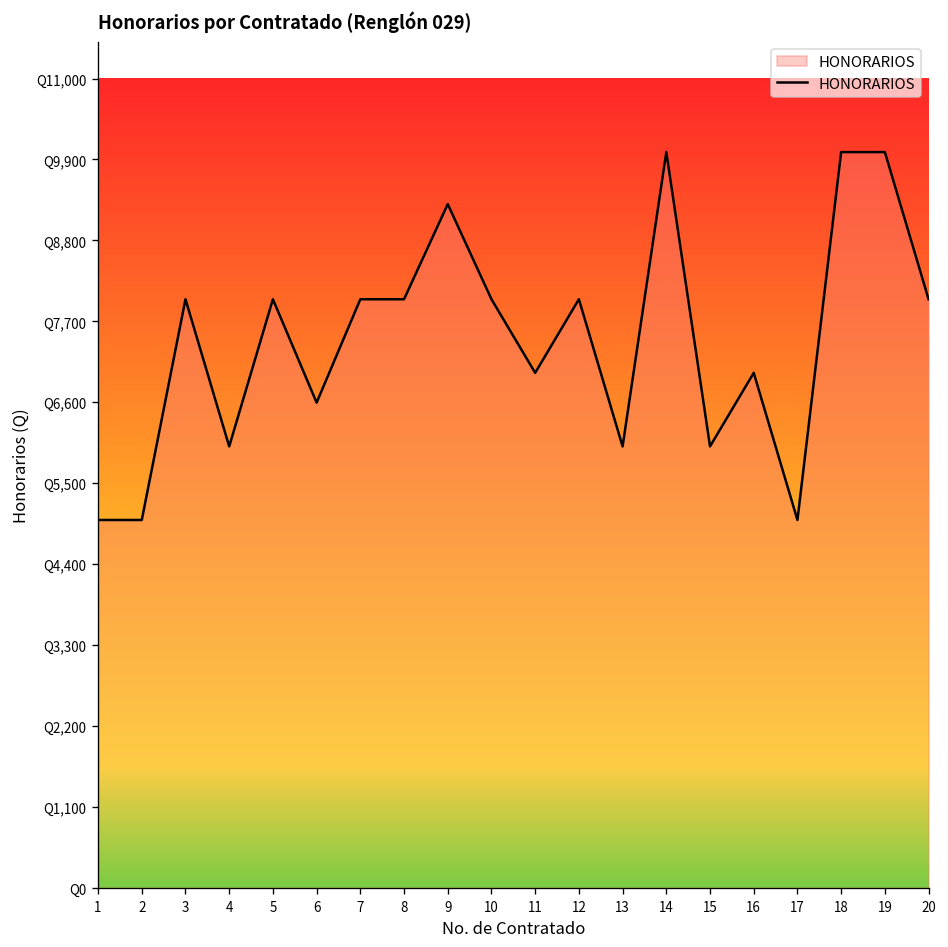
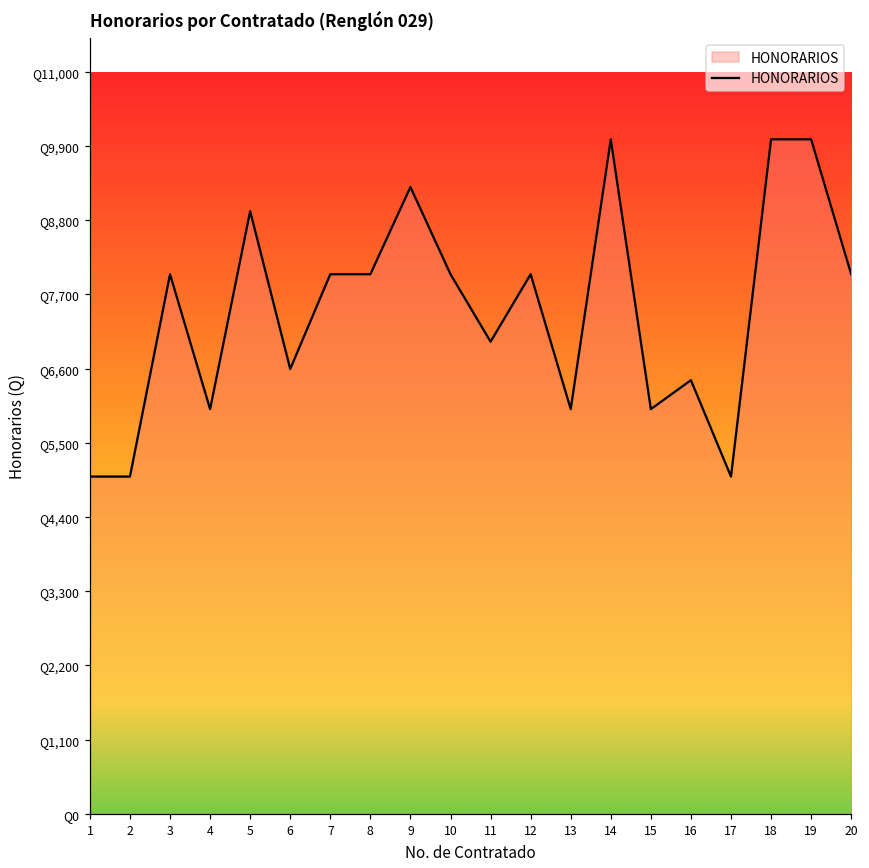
  {
    "1": "Q5,000",
    "2": "Q5,000",
    "3": "Q8,000",
    "4": "Q6,000",
-   "5": "Q8,000",
+   "5": "Q8,900",
    "6": "Q6,600",
    "7": "Q8,000",
    "8": "Q8,000",
    "9": "Q9,300",
    "10": "Q8,000",
    "11": "Q7,000",
    "12": "Q8,000",
    "13": "Q6,000",
    "14": "Q10,000",
    "15": "Q6,000",
-   "16": "Q7,000",
+   "16": "Q6,400",
    "17": "Q5,000",
    "18": "Q10,000",
    "19": "Q10,000",
    "20": "Q8,000"
  }
